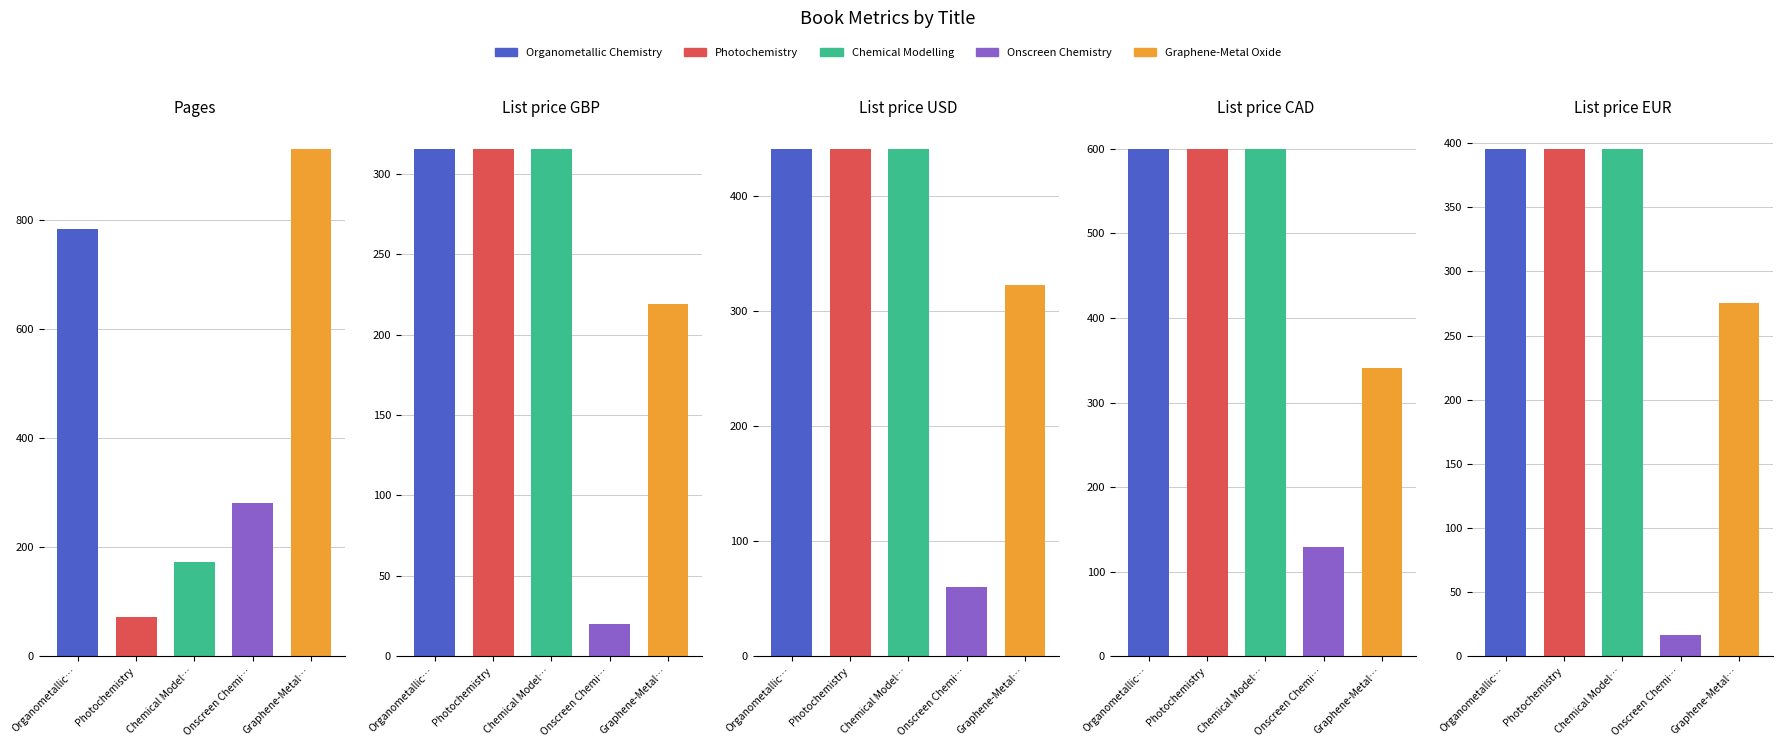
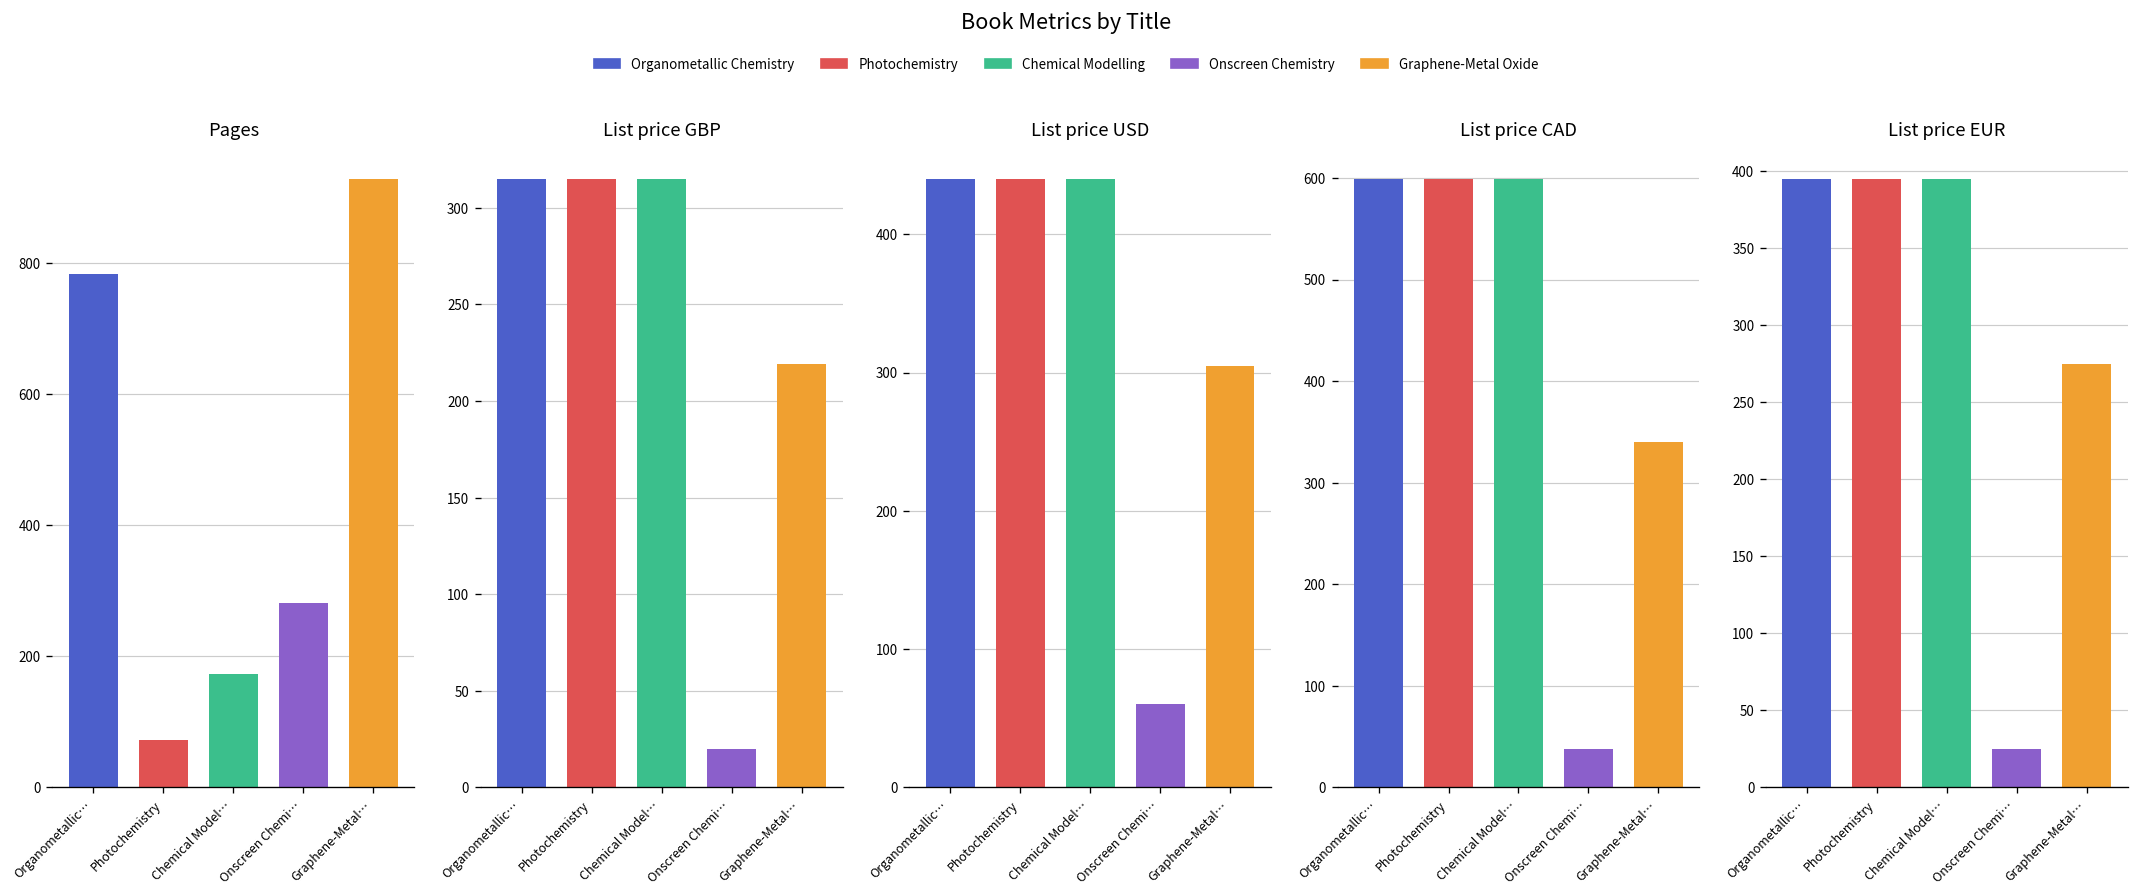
  {
    "Pages": {
      "Organometallic…": 780,
      "Photochemistry": 70,
      "Chemical Model…": 170,
      "Onscreen Chemi…": 280,
      "Graphene-Metal…": 930
    },
    "List price GBP": {
      "Organometallic…": 315,
      "Photochemistry": 315,
      "Chemical Model…": 315,
      "Onscreen Chemi…": 20,
      "Graphene-Metal…": 219
    },
    "List price USD": {
      "Organometallic…": 440,
      "Photochemistry": 440,
      "Chemical Model…": 440,
      "Onscreen Chemi…": 60,
-     "Graphene-Metal…": 322
+     "Graphene-Metal…": 305
    },
    "List price CAD": {
      "Organometallic…": 600,
      "Photochemistry": 600,
      "Chemical Model…": 600,
-     "Onscreen Chemi…": 130,
+     "Onscreen Chemi…": 40,
      "Graphene-Metal…": 340
    },
    "List price EUR": {
      "Organometallic…": 395,
      "Photochemistry": 395,
      "Chemical Model…": 395,
-     "Onscreen Chemi…": 17,
+     "Onscreen Chemi…": 25,
      "Graphene-Metal…": 275
    }
  }
